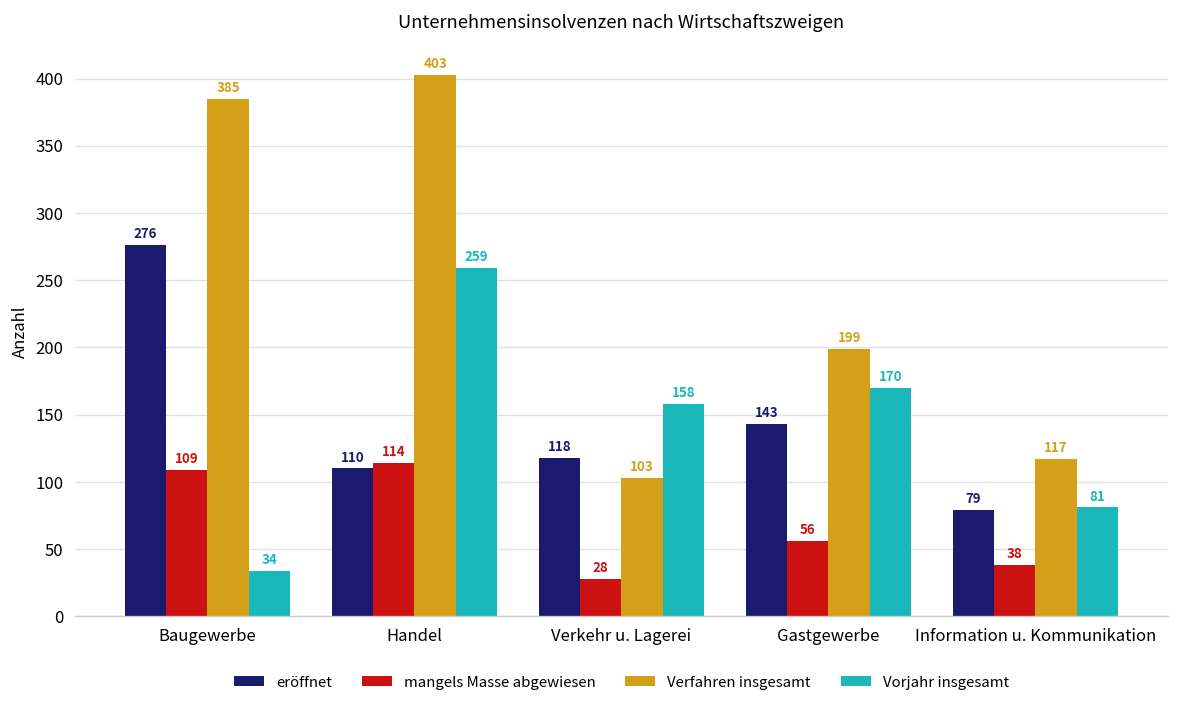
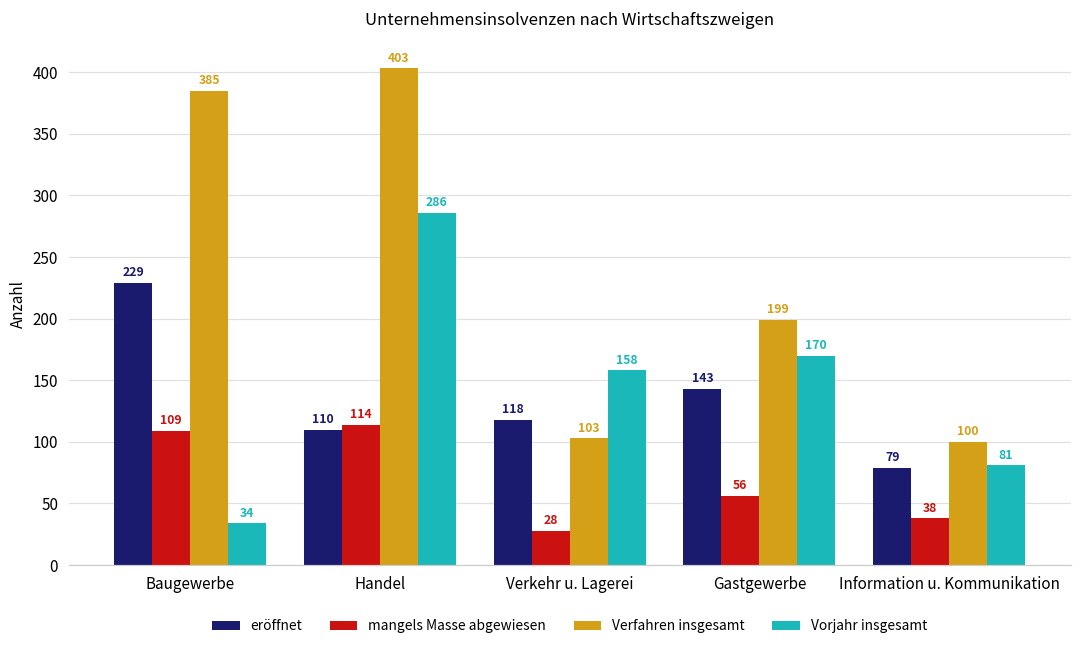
  {
    "eröffnet": {
-     "Baugewerbe": 276,
+     "Baugewerbe": 229,
      "Handel": 110,
      "Verkehr u. Lagerei": 118,
      "Gastgewerbe": 143,
      "Information u. Kommunikation": 79
    },
    "mangels Masse abgewiesen": {
      "Baugewerbe": 109,
      "Handel": 114,
      "Verkehr u. Lagerei": 28,
      "Gastgewerbe": 56,
      "Information u. Kommunikation": 38
    },
    "Verfahren insgesamt": {
      "Baugewerbe": 385,
      "Handel": 403,
      "Verkehr u. Lagerei": 103,
      "Gastgewerbe": 199,
-     "Information u. Kommunikation": 117
+     "Information u. Kommunikation": 100
    },
    "Vorjahr insgesamt": {
      "Baugewerbe": 34,
-     "Handel": 259,
+     "Handel": 286,
      "Verkehr u. Lagerei": 158,
      "Gastgewerbe": 170,
      "Information u. Kommunikation": 81
    }
  }
